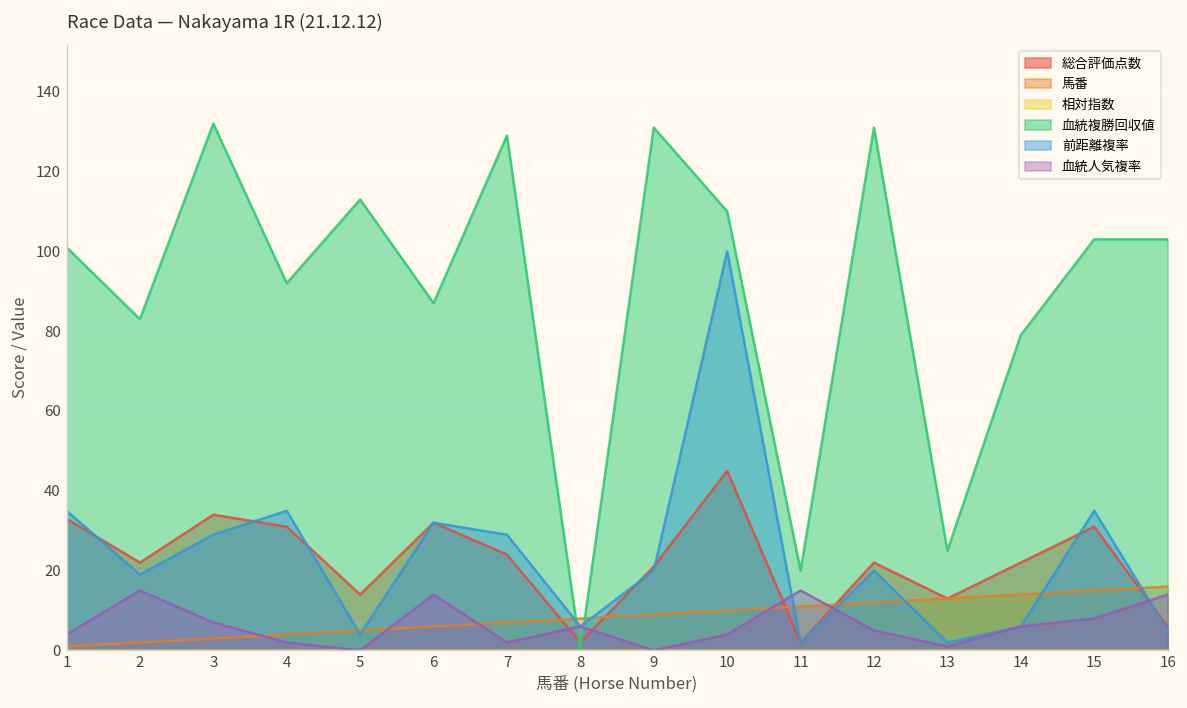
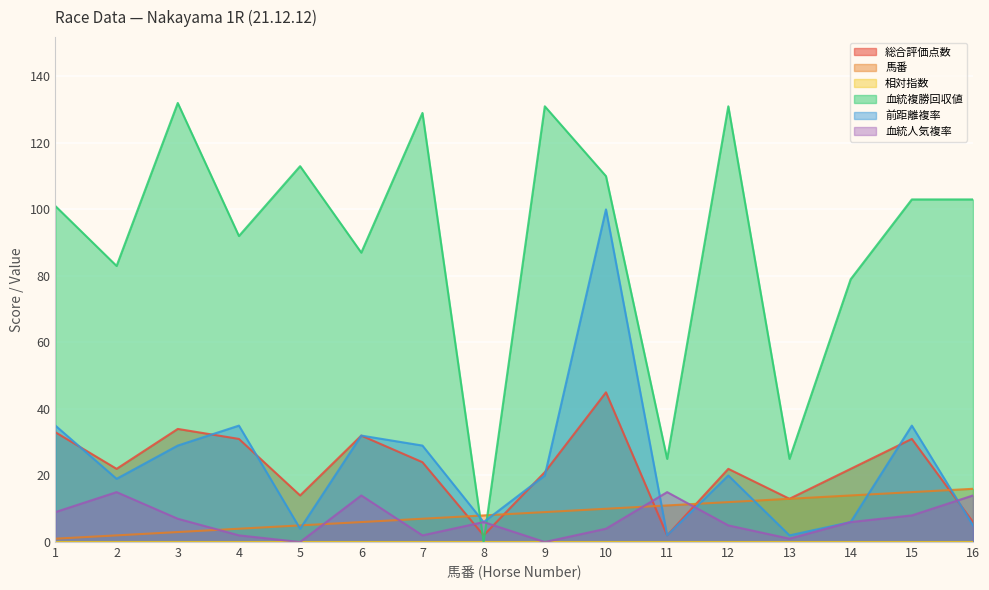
  {
    "血統複勝回収値": {
      "1": 101,
      "2": 83,
      "3": 132,
      "4": 92,
      "5": 113,
      "6": 87,
      "7": 129,
      "9": 131,
      "10": 110,
-     "11": 20,
+     "11": 25,
      "12": 131,
      "13": 25,
      "14": 79,
      "15": 103,
      "16": 103
    },
    "前距離複率": {
      "1": 35,
      "2": 19,
      "3": 29,
      "4": 35,
      "5": 4,
      "7": 29,
      "9": 20,
      "10": 100,
      "12": 20,
      "13": 2,
      "15": 35,
      "16": 5
    },
    "血統人気複率": {
-     "1": 4,
+     "1": 9,
      "2": 15,
      "3": 7,
      "4": 2,
      "6": 14,
      "7": 2,
      "10": 4,
      "11": 15,
      "12": 5,
      "13": 1,
      "15": 8,
      "16": 14
    }
  }
